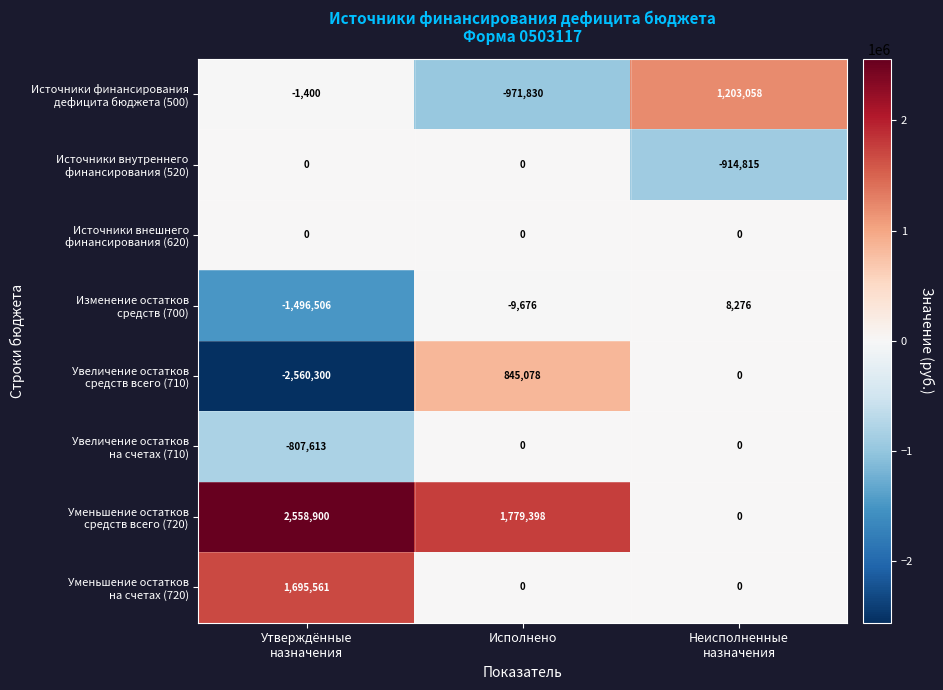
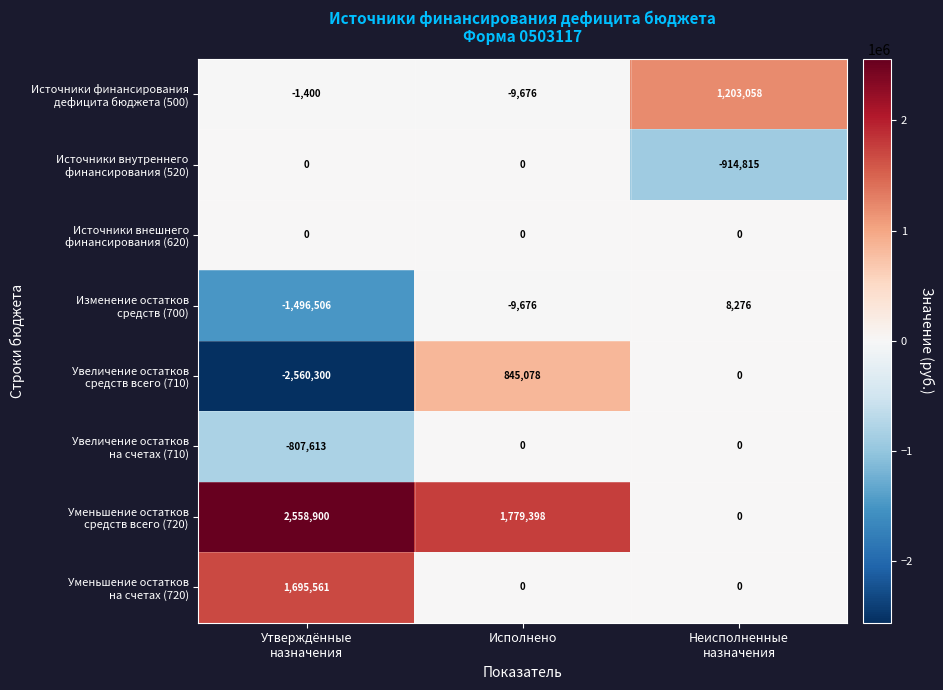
  {
    "Источники финансирования дефицита бюджета (500)": {
      "Утверждённые назначения": "-1,400",
-     "Исполнено": "-971,830",
+     "Исполнено": "-9,676",
      "Неисполненные назначения": "1,203,058"
    },
    "Источники внутреннего финансирования (520)": {
      "Утверждённые назначения": "0",
      "Исполнено": "0",
      "Неисполненные назначения": "-914,815"
    },
    "Источники внешнего финансирования (620)": {
      "Утверждённые назначения": "0",
      "Исполнено": "0",
      "Неисполненные назначения": "0"
    },
    "Изменение остатков средств (700)": {
      "Утверждённые назначения": "-1,496,506",
      "Исполнено": "-9,676",
      "Неисполненные назначения": "8,276"
    },
    "Увеличение остатков средств всего (710)": {
      "Утверждённые назначения": "-2,560,300",
      "Исполнено": "845,078",
      "Неисполненные назначения": "0"
    },
    "Увеличение остатков на счетах (710)": {
      "Утверждённые назначения": "-807,613",
      "Исполнено": "0",
      "Неисполненные назначения": "0"
    },
    "Уменьшение остатков средств всего (720)": {
      "Утверждённые назначения": "2,558,900",
      "Исполнено": "1,779,398",
      "Неисполненные назначения": "0"
    },
    "Уменьшение остатков на счетах (720)": {
      "Утверждённые назначения": "1,695,561",
      "Исполнено": "0",
      "Неисполненные назначения": "0"
    }
  }
